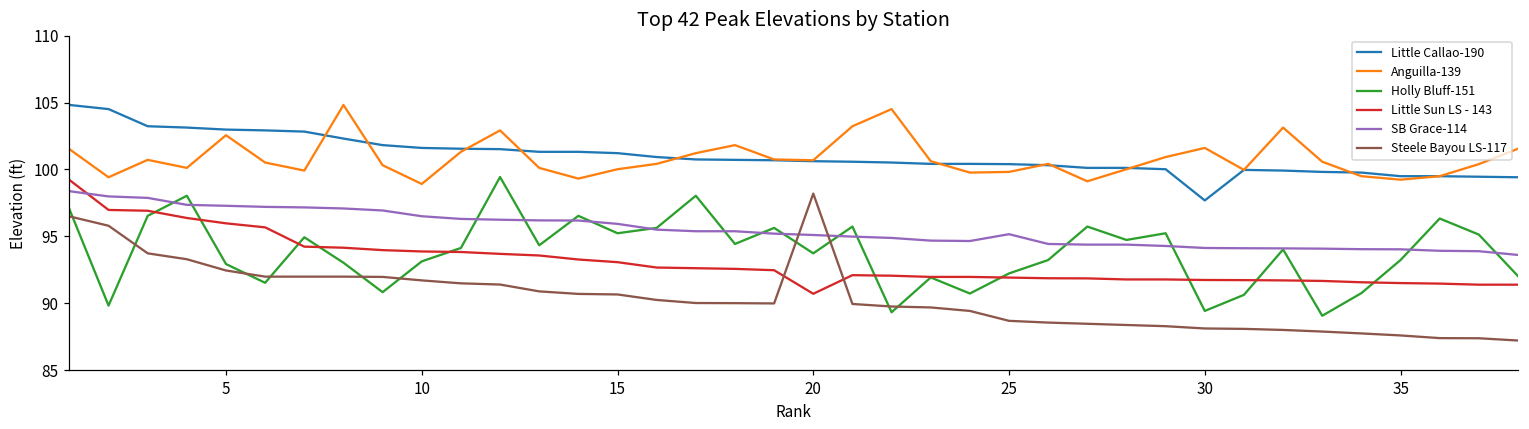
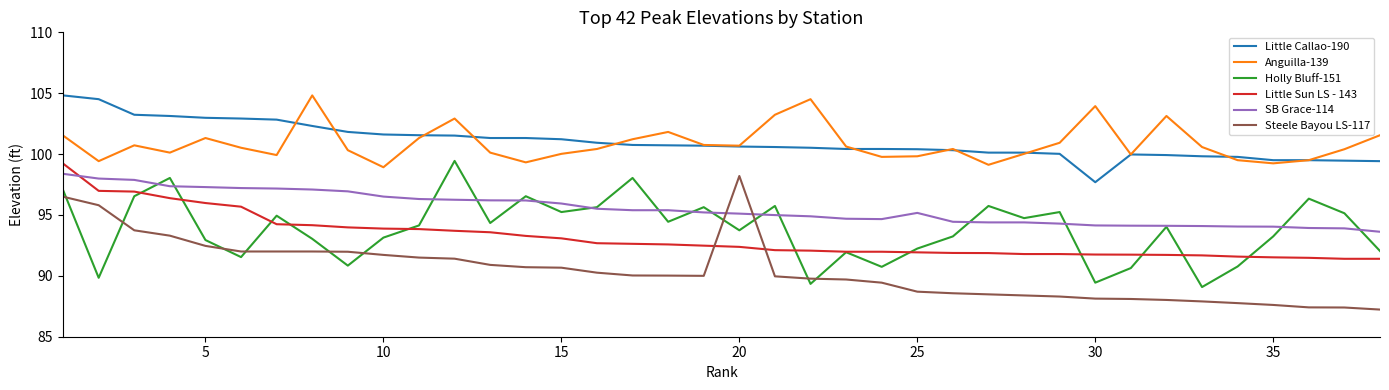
  {
    "Little Callao-190": {
      "5": 103.0,
      "10": 101.6,
      "15": 101.2,
      "25": 100.4,
      "30": 97.7,
      "35": 99.5
    },
    "Anguilla-139": {
-     "5": 102.6,
+     "5": 101.3,
      "10": 98.9,
      "15": 100.0,
      "25": 99.8,
-     "30": 101.6,
+     "30": 103.9,
      "35": 99.2
    },
    "Holly Bluff-151": {
      "5": 92.9,
      "10": 93.1,
      "15": 95.2,
      "20": 93.7,
      "25": 92.2,
      "30": 89.4,
      "35": 93.2
    },
    "Little Sun LS - 143": {
      "5": 96.0,
      "10": 93.9,
      "15": 93.1,
-     "20": 90.7,
+     "20": 92.4,
      "25": 91.9,
      "30": 91.8,
      "35": 91.5
    },
    "SB Grace-114": {
      "5": 97.3,
      "10": 96.5,
      "15": 95.9,
      "20": 95.1,
      "25": 95.2,
      "30": 94.1,
      "35": 94.0
    },
    "Steele Bayou LS-117": {
      "5": 92.5,
      "10": 91.7,
      "15": 90.7,
      "20": 98.2,
      "25": 88.7,
      "30": 88.1,
      "35": 87.6
    }
  }
